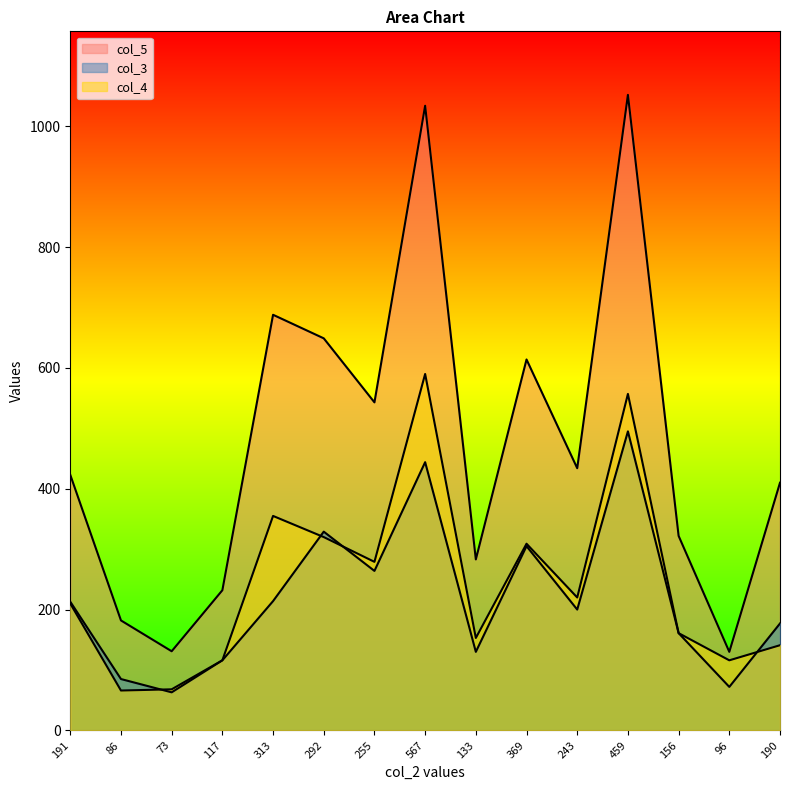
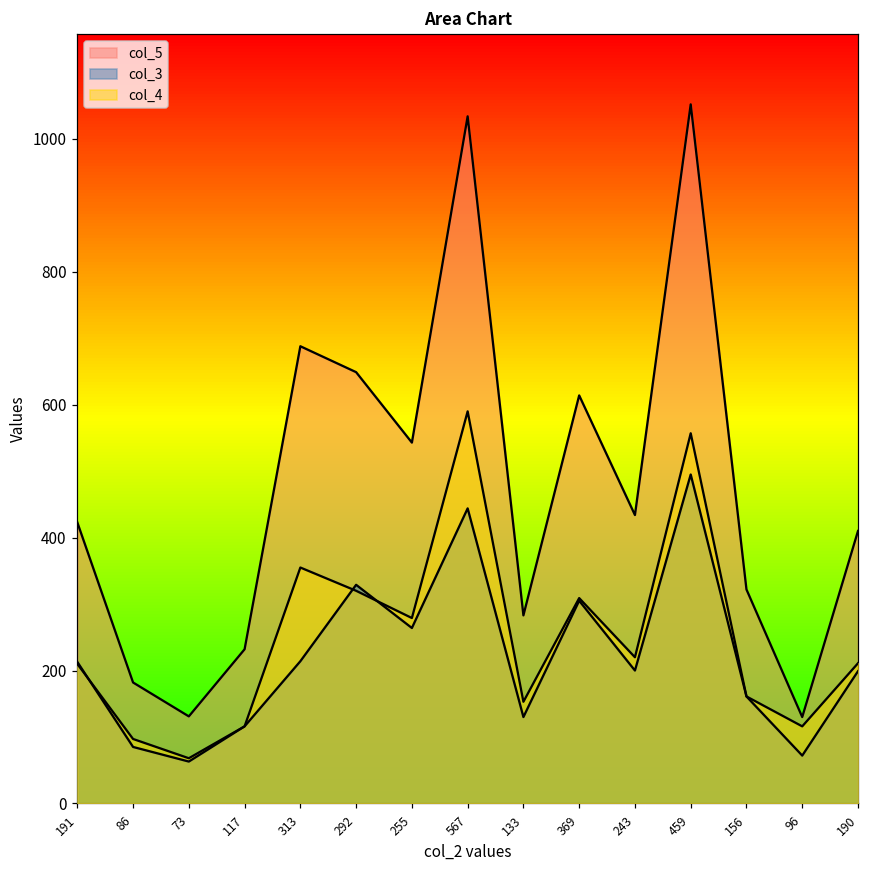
  {
    "col_5": {
      "191": 420,
      "86": 180,
      "73": 130,
      "117": 230,
      "313": 690,
      "292": 650,
      "255": 540,
      "567": 1030,
      "133": 280,
      "369": 610,
      "243": 430,
      "459": 1050,
      "156": 320,
      "96": 130,
      "190": 410
    },
    "col_3": {
      "86": 90,
      "73": 60,
      "313": 210,
      "292": 330,
      "255": 260,
      "567": 440,
      "133": 130,
      "243": 200,
      "459": 500,
      "96": 70,
-     "190": 180
+     "190": 200
    },
    "col_4": {
-     "86": 70,
+     "86": 100,
      "73": 70,
      "313": 360,
      "292": 320,
      "255": 280,
      "567": 590,
      "133": 150,
      "243": 220,
      "459": 560,
      "96": 120,
-     "190": 140
+     "190": 210
    }
  }
